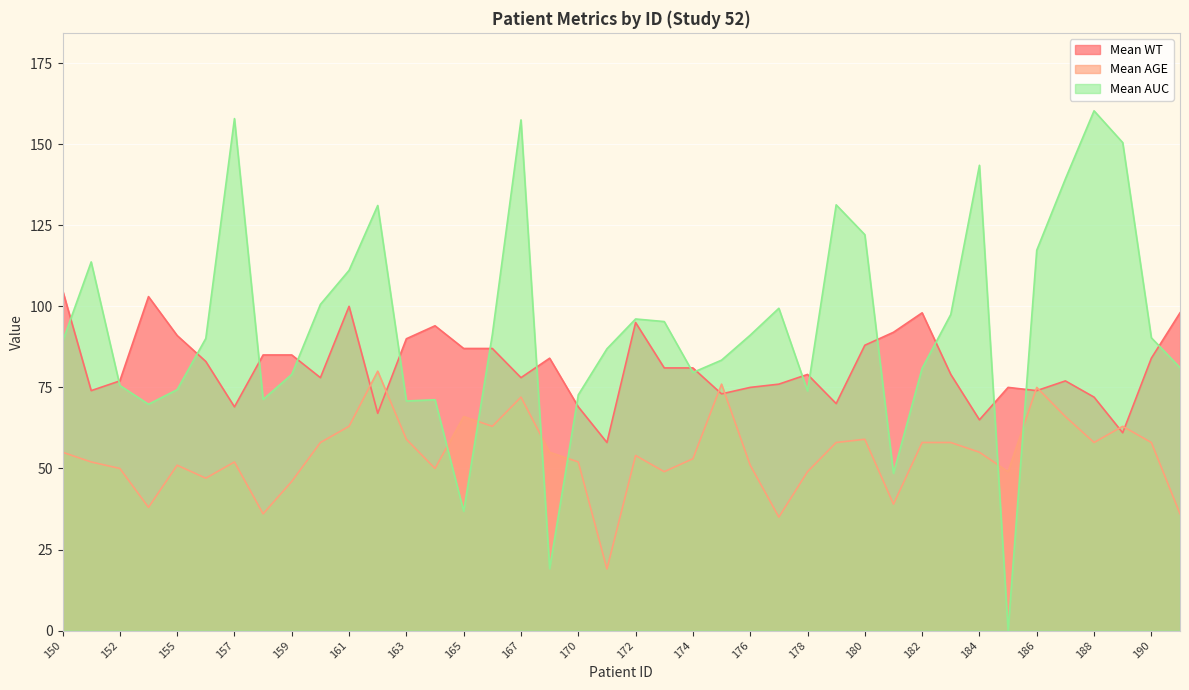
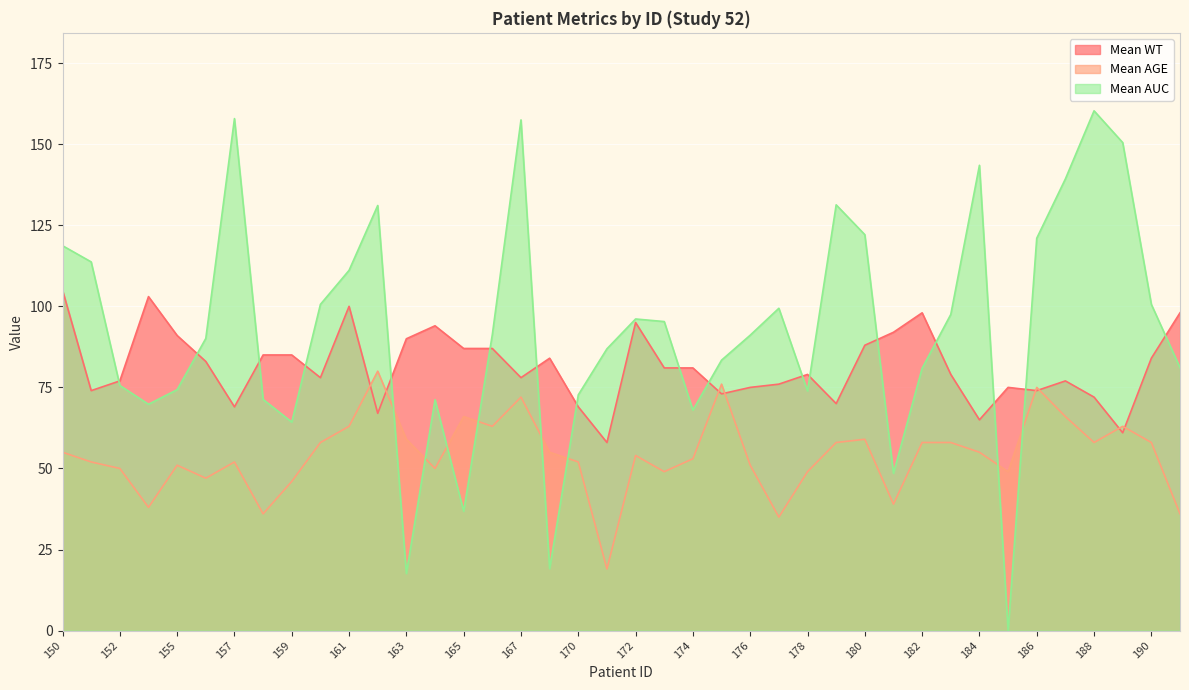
  {
    "Mean AUC": {
-     "150": 89,
+     "150": 119,
      "152": 76,
      "155": 74,
      "157": 158,
-     "159": 79,
+     "159": 64,
      "161": 111,
-     "163": 71,
+     "163": 18,
      "165": 37,
      "167": 158,
      "170": 73,
      "172": 96,
-     "174": 80,
+     "174": 68,
      "176": 91,
      "178": 74,
      "180": 122,
      "182": 81,
      "184": 144,
-     "186": 117,
+     "186": 121,
      "188": 160,
-     "190": 90
+     "190": 101
    }
  }
